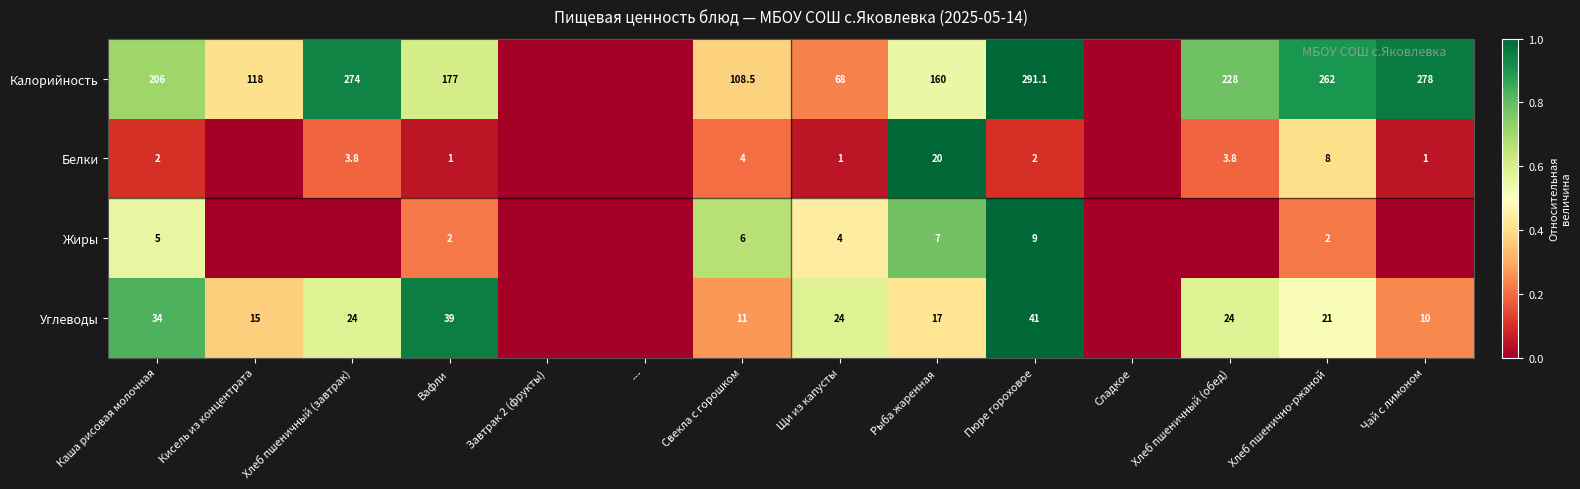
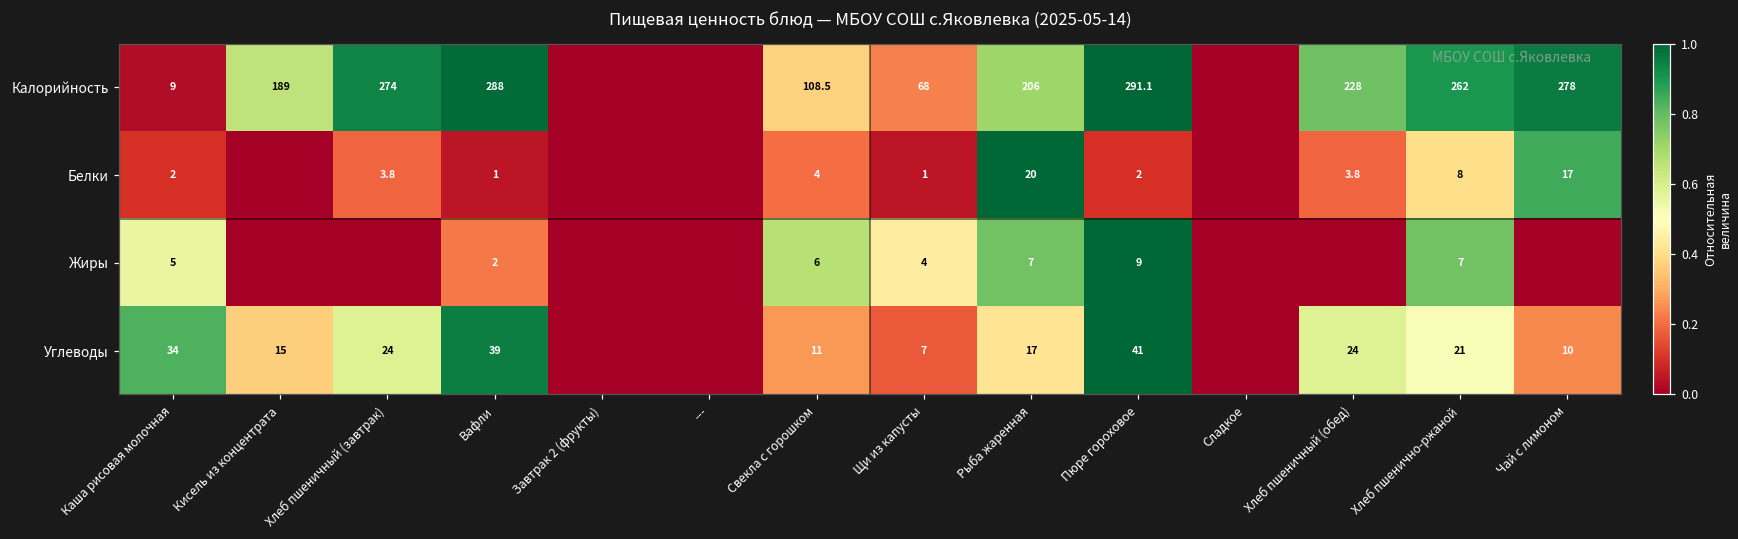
  {
    "Калорийность": {
-     "Каша рисовая молочная": 206,
-     "Кисель из концентрата": 118,
+     "Каша рисовая молочная": 9,
+     "Кисель из концентрата": 189,
      "Хлеб пшеничный (завтрак)": 274,
-     "Вафли": 177,
+     "Вафли": 288,
      "Свекла с горошком": 108.5,
      "Щи из капусты": 68,
-     "Рыба жаренная": 160,
+     "Рыба жаренная": 206,
      "Пюре гороховое": 291.1,
      "Хлеб пшеничный (обед)": 228,
      "Чай с лимоном": 278
    },
    "Белки": {
      "Каша рисовая молочная": 2,
      "Хлеб пшеничный (завтрак)": 3.8,
      "Вафли": 1,
      "Свекла с горошком": 4,
      "Щи из капусты": 1,
      "Рыба жаренная": 20,
      "Пюре гороховое": 2,
      "Хлеб пшеничный (обед)": 3.8,
      "Хлеб пшенично-ржаной": 8,
-     "Чай с лимоном": 1
+     "Чай с лимоном": 17
    },
    "Жиры": {
      "Каша рисовая молочная": 5,
      "Вафли": 2,
      "Свекла с горошком": 6,
      "Щи из капусты": 4,
      "Рыба жаренная": 7,
      "Пюре гороховое": 9,
-     "Хлеб пшенично-ржаной": 2
+     "Хлеб пшенично-ржаной": 7
    },
    "Углеводы": {
      "Каша рисовая молочная": 34,
      "Кисель из концентрата": 15,
      "Хлеб пшеничный (завтрак)": 24,
      "Вафли": 39,
      "Свекла с горошком": 11,
-     "Щи из капусты": 24,
+     "Щи из капусты": 7,
      "Рыба жаренная": 17,
      "Пюре гороховое": 41,
      "Хлеб пшеничный (обед)": 24,
      "Хлеб пшенично-ржаной": 21,
      "Чай с лимоном": 10
    }
  }
